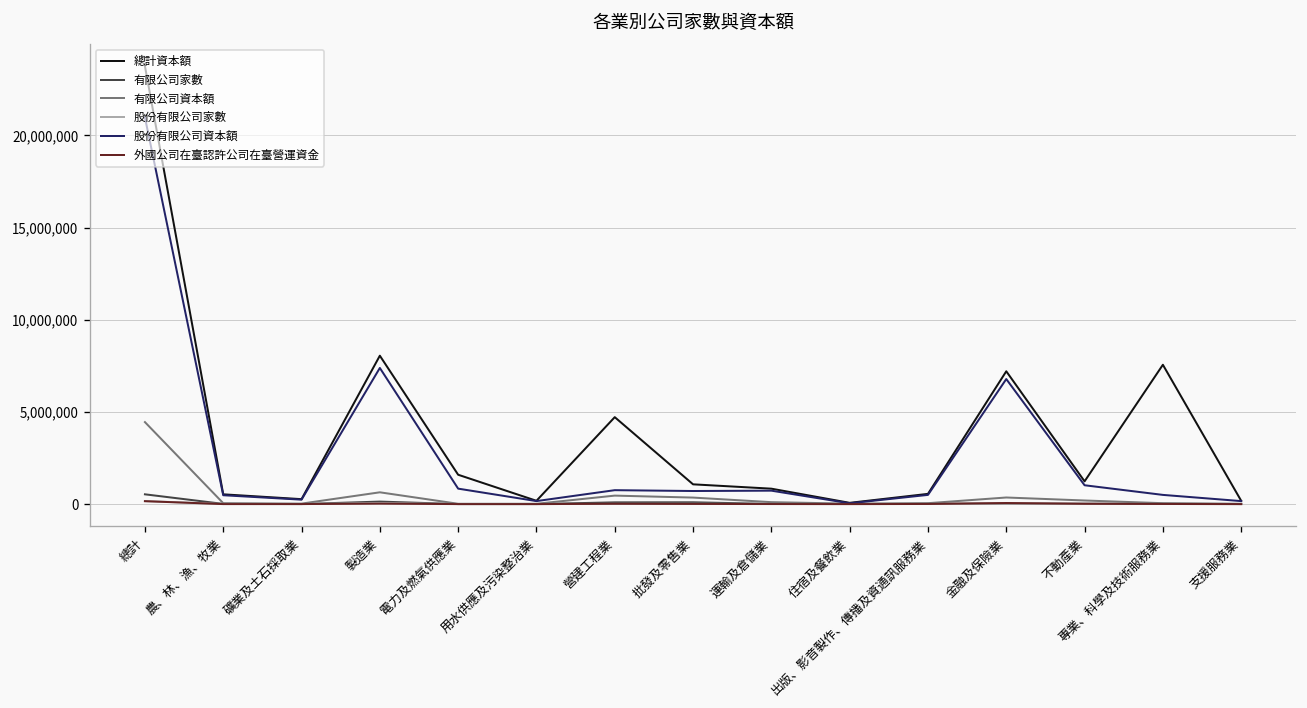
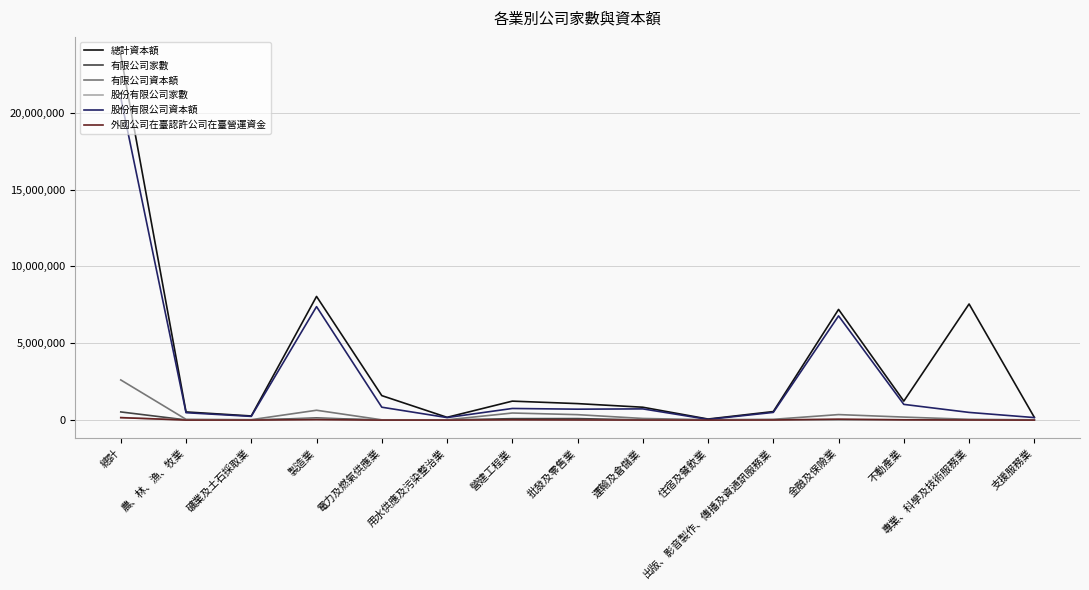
  {
    "總計資本額": {
      "製造業": "8,000,000",
      "電力及燃氣供應業": "1,600,000",
-     "營建工程業": "4,700,000",
+     "營建工程業": "1,200,000",
      "批發及零售業": "1,100,000",
      "金融及保險業": "7,200,000",
      "不動產業": "1,200,000",
      "專業、科學及技術服務業": "7,600,000"
    },
    "有限公司資本額": {
-     "總計": "4,400,000",
+     "總計": "2,600,000",
      "製造業": "600,000",
      "營建工程業": "500,000",
      "批發及零售業": "400,000",
      "金融及保險業": "400,000",
      "不動產業": "200,000"
    }
  }
